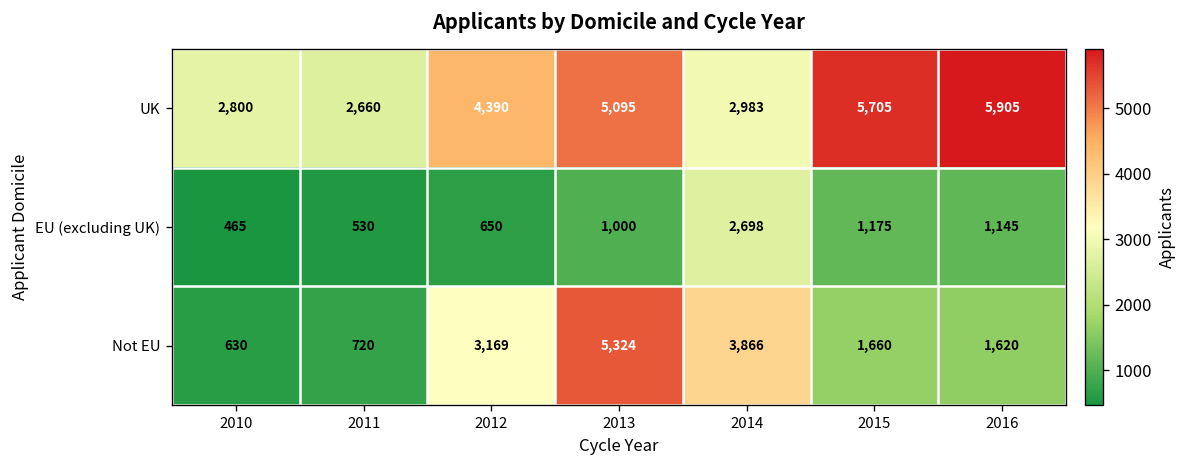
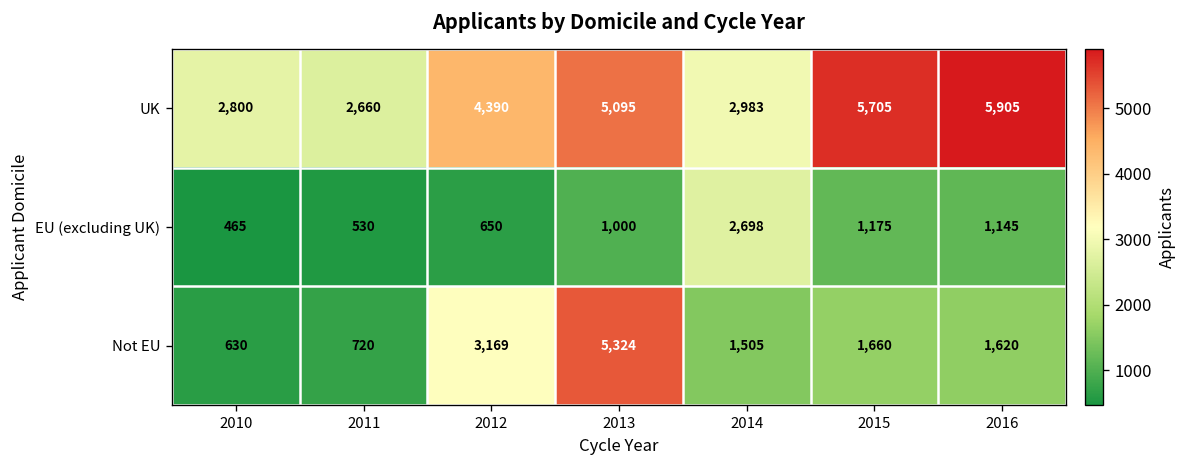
  {
    "UK": {
      "2010": "2,800",
      "2011": "2,660",
      "2012": "4,390",
      "2013": "5,095",
      "2014": "2,983",
      "2015": "5,705",
      "2016": "5,905"
    },
    "EU (excluding UK)": {
      "2010": "465",
      "2011": "530",
      "2012": "650",
      "2013": "1,000",
      "2014": "2,698",
      "2015": "1,175",
      "2016": "1,145"
    },
    "Not EU": {
      "2010": "630",
      "2011": "720",
      "2012": "3,169",
      "2013": "5,324",
-     "2014": "3,866",
+     "2014": "1,505",
      "2015": "1,660",
      "2016": "1,620"
    }
  }
